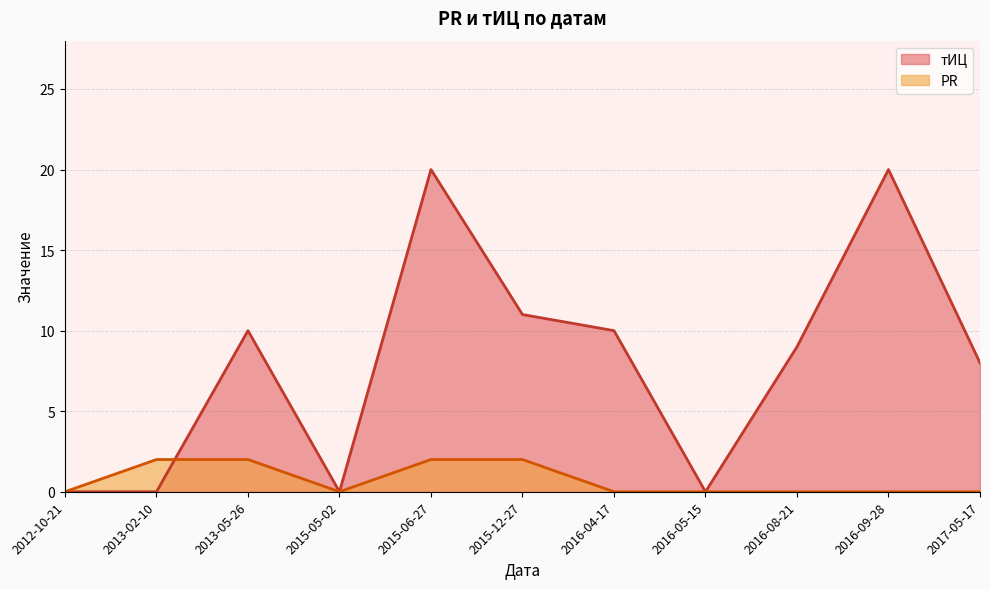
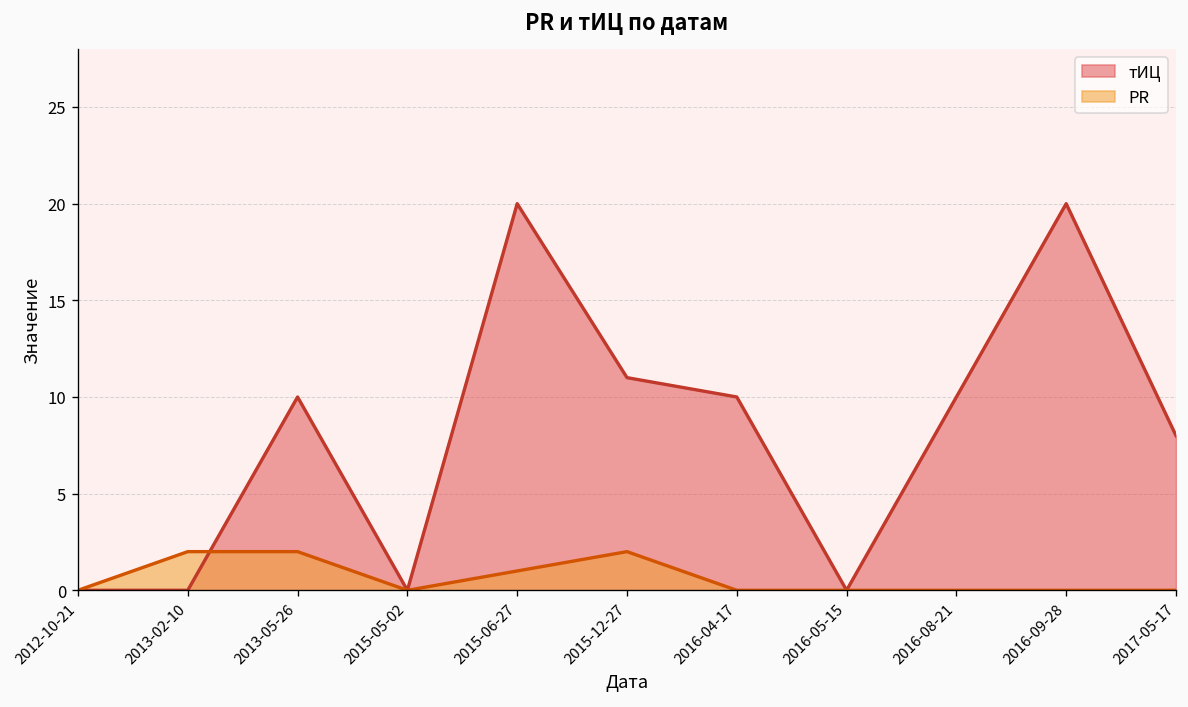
  {
    "тИЦ": {
      "2013-02-10": 0,
      "2013-05-26": 10,
      "2015-06-27": 20,
      "2015-12-27": 11,
      "2016-04-17": 10,
-     "2016-08-21": 9,
+     "2016-08-21": 10,
      "2016-09-28": 20,
      "2017-05-17": 8
    },
    "PR": {
      "2013-02-10": 2,
      "2013-05-26": 2,
-     "2015-06-27": 2,
+     "2015-06-27": 1,
      "2015-12-27": 2,
      "2016-04-17": 0,
      "2016-08-21": 0,
      "2016-09-28": 0,
      "2017-05-17": 0
    }
  }
